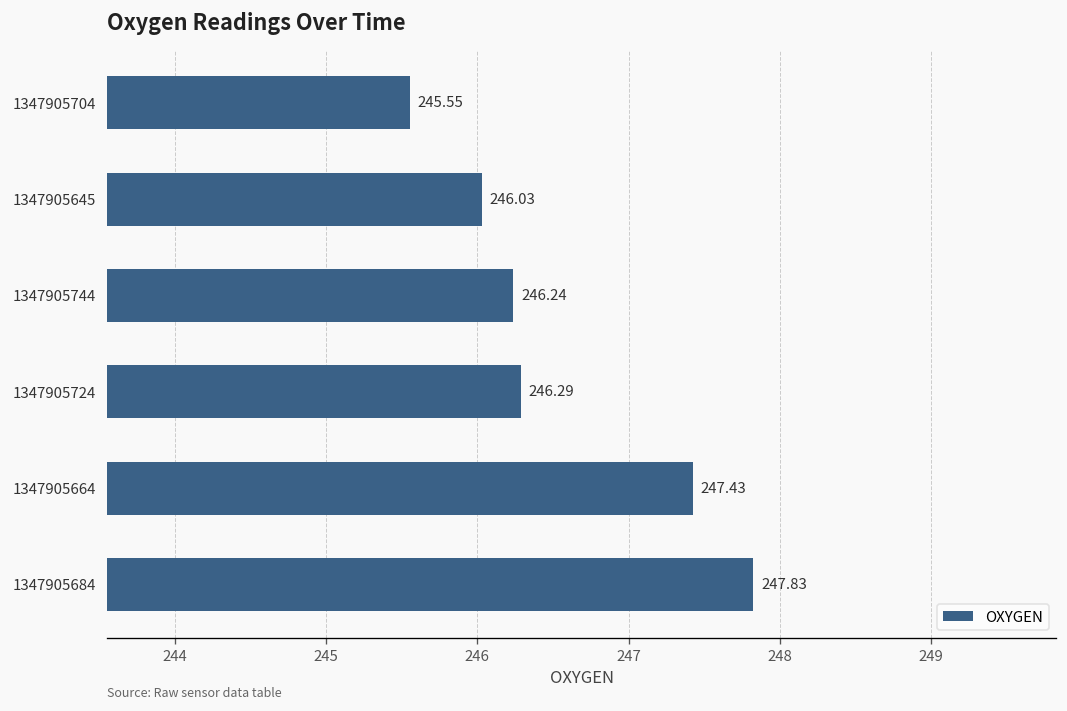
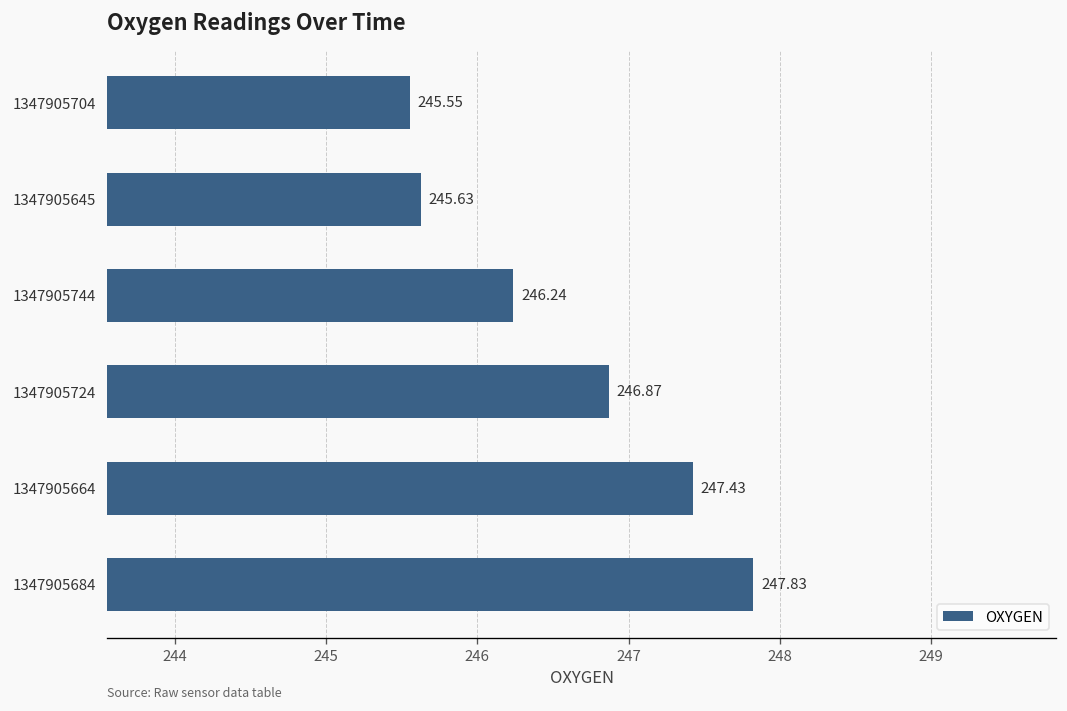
  {
    "1347905704": 245.55,
-   "1347905645": 246.03,
+   "1347905645": 245.63,
    "1347905744": 246.24,
-   "1347905724": 246.29,
+   "1347905724": 246.87,
    "1347905664": 247.43,
    "1347905684": 247.83
  }
